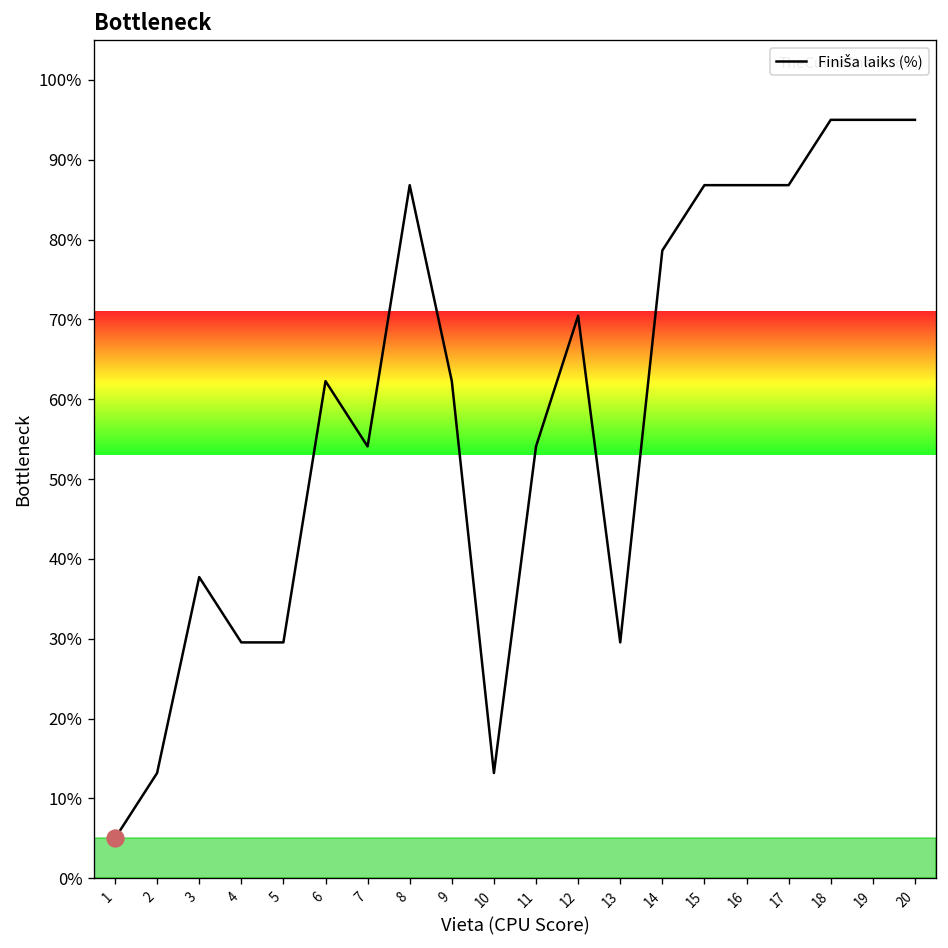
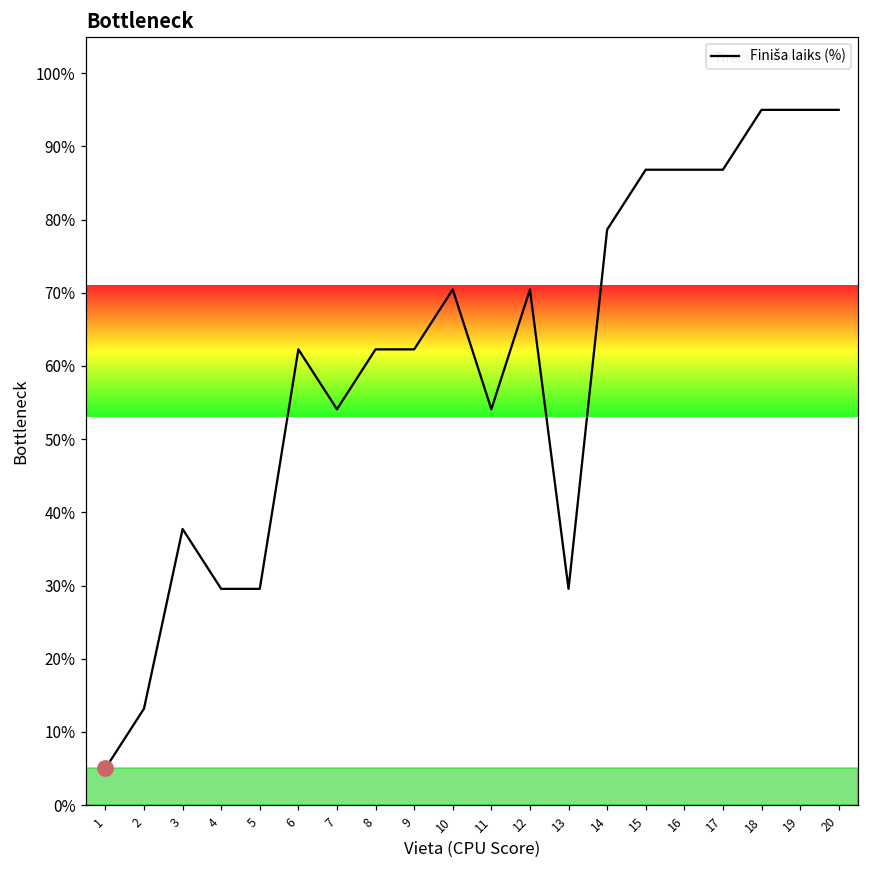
  {
    "Finiša laiks (%)": {
      "2": "13%",
      "3": "38%",
      "4": "30%",
      "5": "30%",
      "6": "62%",
      "7": "54%",
-     "8": "87%",
+     "8": "62%",
      "9": "62%",
-     "10": "13%",
+     "10": "70%",
      "11": "54%",
      "12": "70%",
      "13": "30%",
      "14": "79%",
      "15": "87%",
      "16": "87%",
      "17": "87%",
      "18": "95%",
      "19": "95%",
      "20": "95%"
    }
  }
